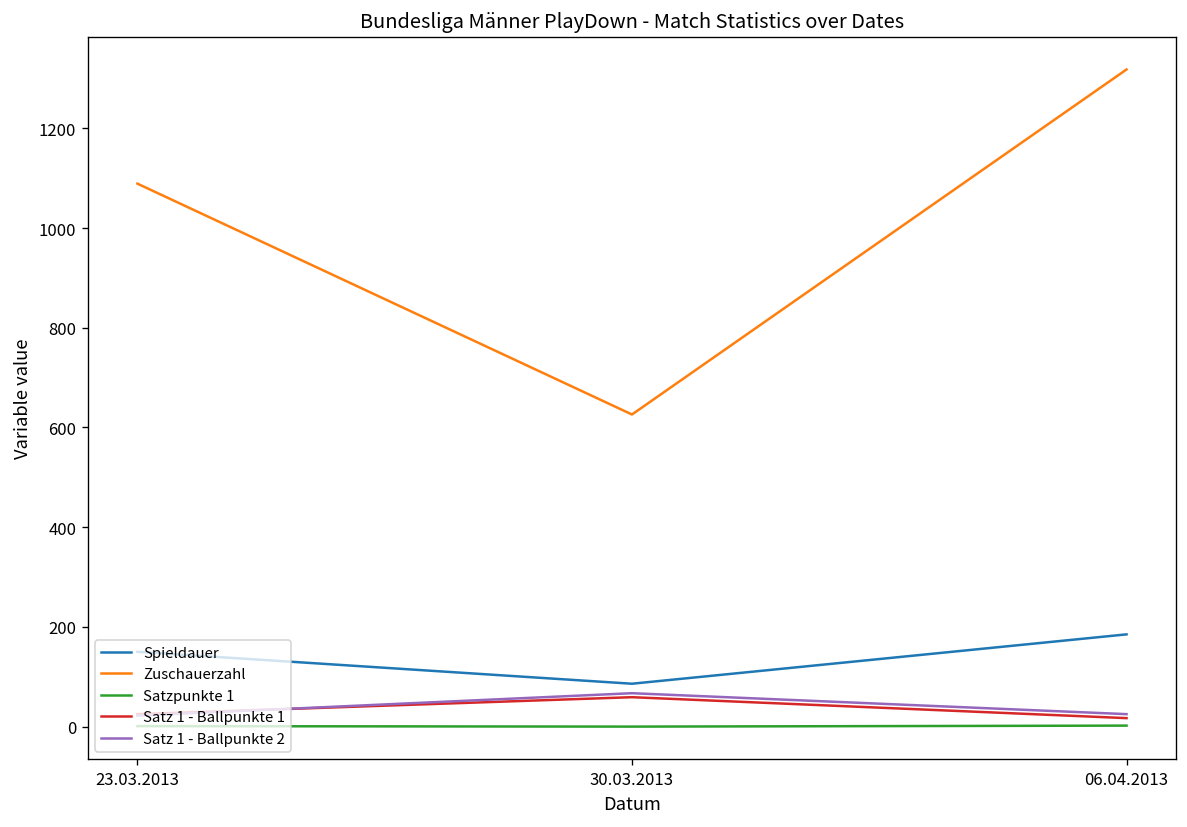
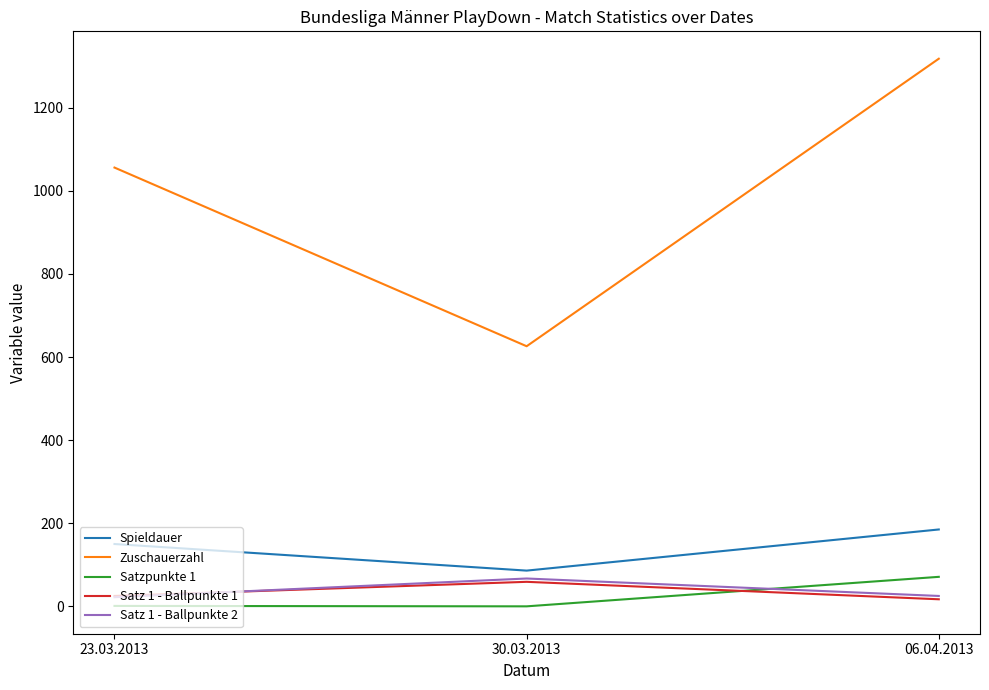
  {
    "Spieldauer": {
      "30.03.2013": 90,
      "06.04.2013": 190
    },
    "Zuschauerzahl": {
-     "23.03.2013": 1090,
+     "23.03.2013": 1060,
      "30.03.2013": 630,
      "06.04.2013": 1320
    },
    "Satzpunkte 1": {
      "30.03.2013": 0,
-     "06.04.2013": 0
+     "06.04.2013": 70
    },
    "Satz 1 - Ballpunkte 1": {
      "30.03.2013": 60,
      "06.04.2013": 20
    },
    "Satz 1 - Ballpunkte 2": {
      "30.03.2013": 70,
      "06.04.2013": 30
    }
  }
